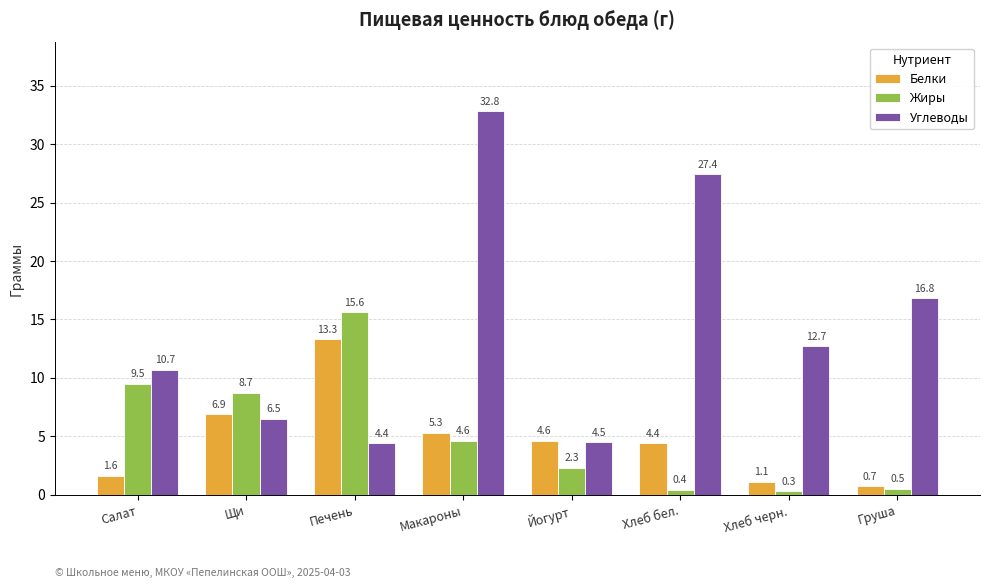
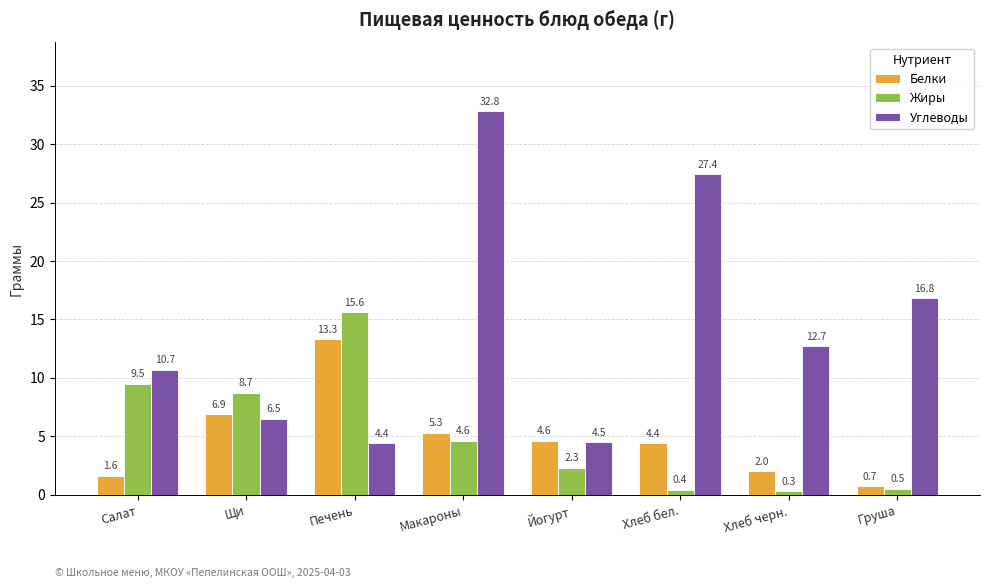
  {
    "Белки": {
      "Салат": 1.6,
      "Щи": 6.9,
      "Печень": 13.3,
      "Макароны": 5.3,
      "Йогурт": 4.6,
      "Хлеб бел.": 4.4,
-     "Хлеб черн.": 1.1,
+     "Хлеб черн.": 2.0,
      "Груша": 0.7
    },
    "Жиры": {
      "Салат": 9.5,
      "Щи": 8.7,
      "Печень": 15.6,
      "Макароны": 4.6,
      "Йогурт": 2.3,
      "Хлеб бел.": 0.4,
      "Хлеб черн.": 0.3,
      "Груша": 0.5
    },
    "Углеводы": {
      "Салат": 10.7,
      "Щи": 6.5,
      "Печень": 4.4,
      "Макароны": 32.8,
      "Йогурт": 4.5,
      "Хлеб бел.": 27.4,
      "Хлеб черн.": 12.7,
      "Груша": 16.8
    }
  }
